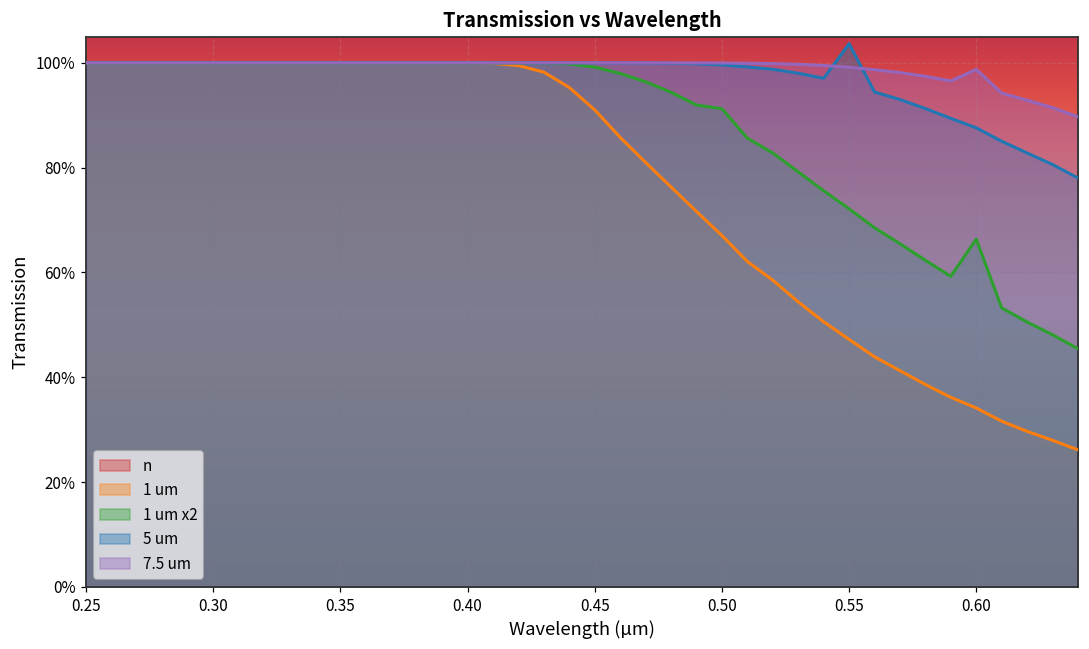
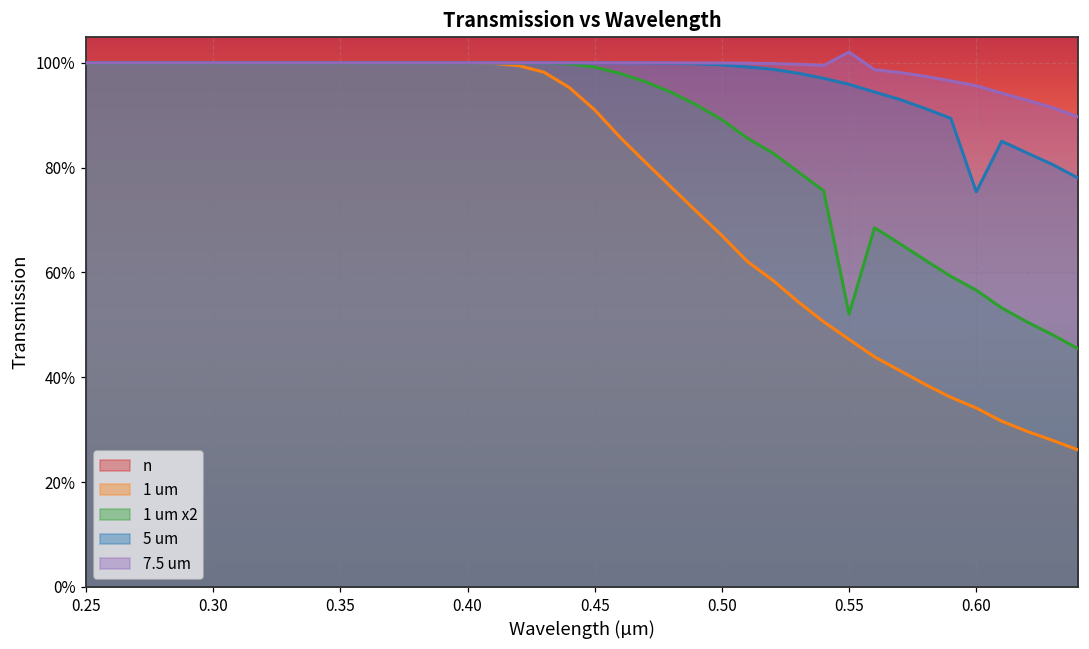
  {
    "1 um x2": {
      "0.45": "99%",
-     "0.50": "91%",
-     "0.55": "72%",
-     "0.60": "66%"
+     "0.50": "89%",
+     "0.55": "52%",
+     "0.60": "57%"
    },
    "5 um": {
-     "0.55": "104%",
-     "0.60": "88%"
+     "0.55": "96%",
+     "0.60": "75%"
    },
    "7.5 um": {
-     "0.55": "99%",
-     "0.60": "99%"
+     "0.55": "102%",
+     "0.60": "96%"
    }
  }
